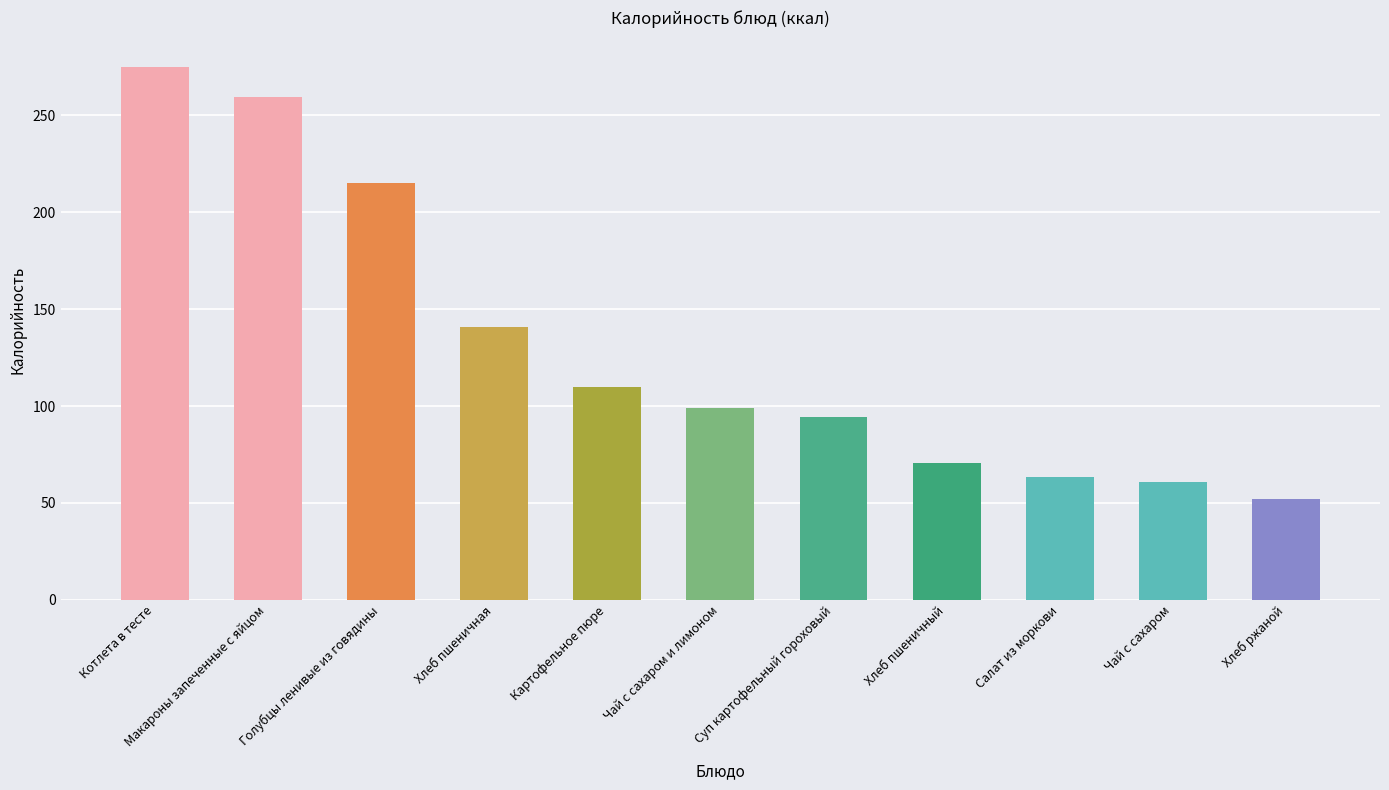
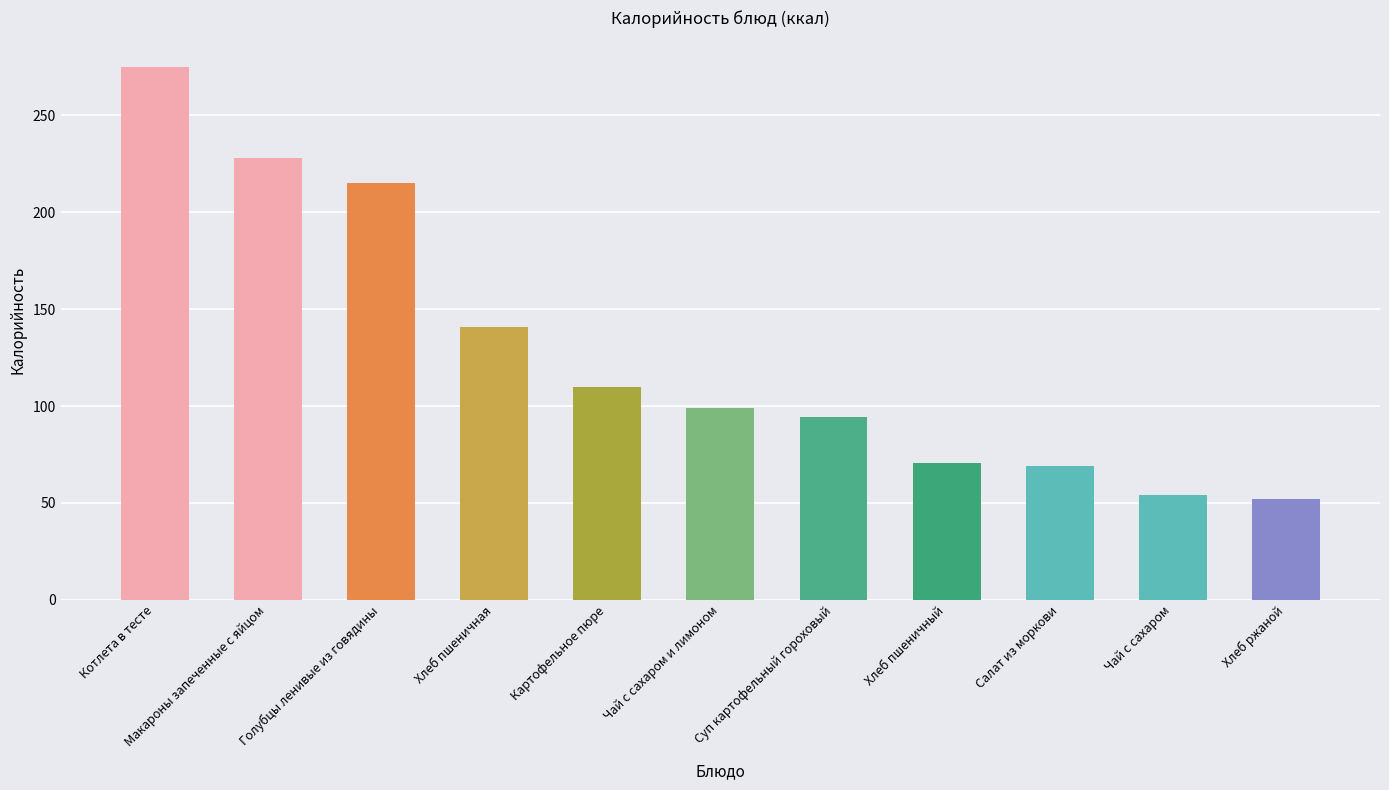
  {
    "Котлета в тесте": 275,
-   "Макароны запеченные с яйцом": 260,
+   "Макароны запеченные с яйцом": 228,
    "Голубцы ленивые из говядины": 215,
    "Хлеб пшеничная": 141,
    "Картофельное пюре": 110,
    "Чай с сахаром и лимоном": 99,
    "Суп картофельный гороховый": 94,
    "Хлеб пшеничный": 71,
-   "Салат из моркови": 63,
-   "Чай с сахаром": 61,
+   "Салат из моркови": 69,
+   "Чай с сахаром": 54,
    "Хлеб ржаной": 52
  }
